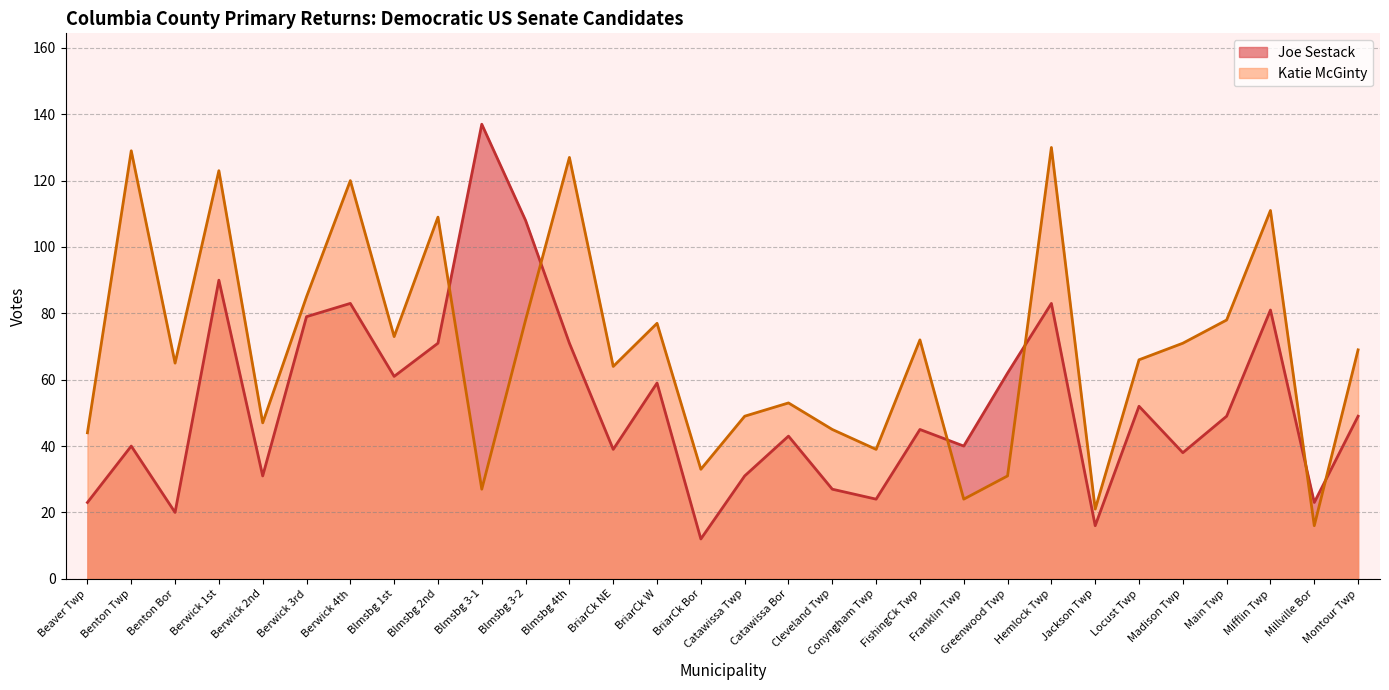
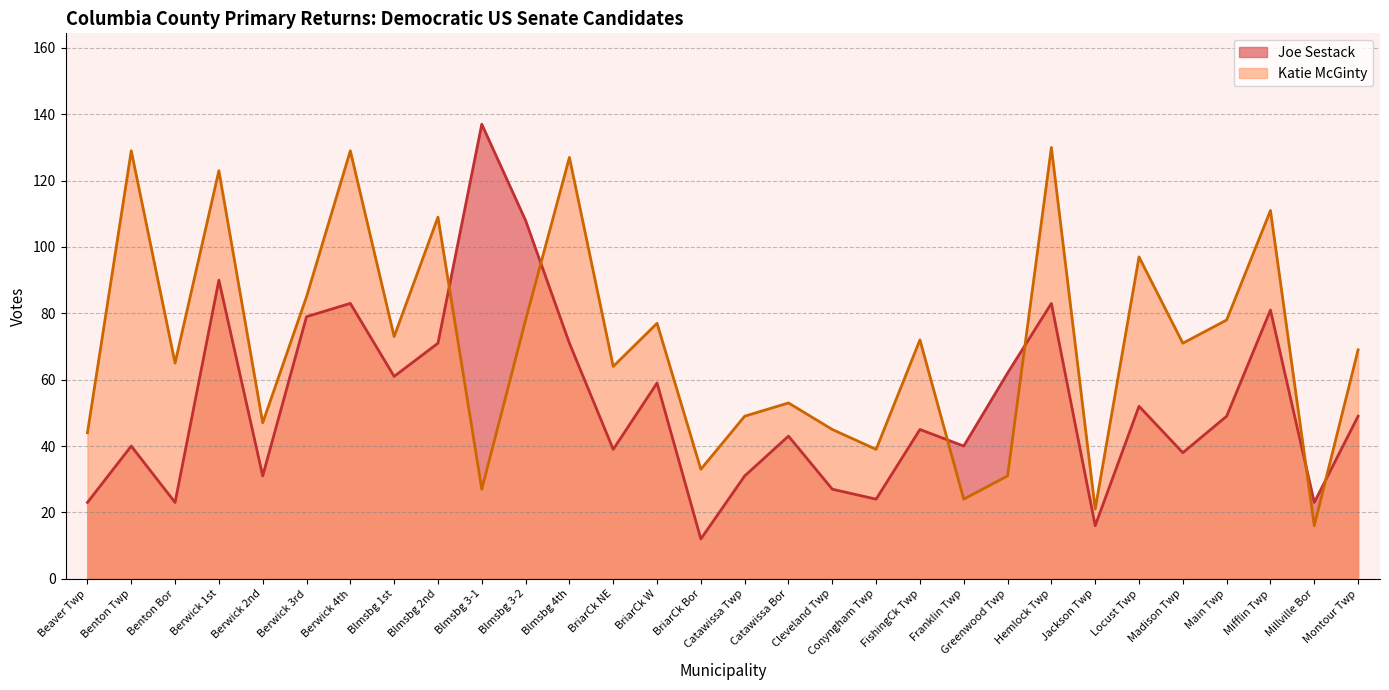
  {
    "Joe Sestack": {
      "Beaver Twp": 23,
      "Benton Twp": 40,
-     "Benton Bor": 20,
+     "Benton Bor": 23,
      "Berwick 1st": 90,
      "Berwick 2nd": 31,
      "Berwick 3rd": 79,
      "Berwick 4th": 83,
      "Blmsbg 1st": 61,
      "Blmsbg 2nd": 71,
      "Blmsbg 3-1": 137,
      "Blmsbg 3-2": 108,
      "Blmsbg 4th": 71,
      "BriarCk NE": 39,
      "BriarCk W": 59,
      "BriarCk Bor": 12,
      "Catawissa Twp": 31,
      "Catawissa Bor": 43,
      "Cleveland Twp": 27,
      "Conyngham Twp": 24,
      "FishingCk Twp": 45,
      "Franklin Twp": 40,
      "Greenwood Twp": 62,
      "Hemlock Twp": 83,
      "Jackson Twp": 16,
      "Locust Twp": 52,
      "Madison Twp": 38,
      "Main Twp": 49,
      "Mifflin Twp": 81,
      "Millville Bor": 23,
      "Montour Twp": 49
    },
    "Katie McGinty": {
      "Beaver Twp": 44,
      "Benton Twp": 129,
      "Benton Bor": 65,
      "Berwick 1st": 123,
      "Berwick 2nd": 47,
      "Berwick 3rd": 85,
-     "Berwick 4th": 120,
+     "Berwick 4th": 129,
      "Blmsbg 1st": 73,
      "Blmsbg 2nd": 109,
      "Blmsbg 3-1": 27,
      "Blmsbg 3-2": 78,
      "Blmsbg 4th": 127,
      "BriarCk NE": 64,
      "BriarCk W": 77,
      "BriarCk Bor": 33,
      "Catawissa Twp": 49,
      "Catawissa Bor": 53,
      "Cleveland Twp": 45,
      "Conyngham Twp": 39,
      "FishingCk Twp": 72,
      "Franklin Twp": 24,
      "Greenwood Twp": 31,
      "Hemlock Twp": 130,
      "Jackson Twp": 21,
-     "Locust Twp": 66,
+     "Locust Twp": 97,
      "Madison Twp": 71,
      "Main Twp": 78,
      "Mifflin Twp": 111,
      "Millville Bor": 16,
      "Montour Twp": 69
    }
  }
